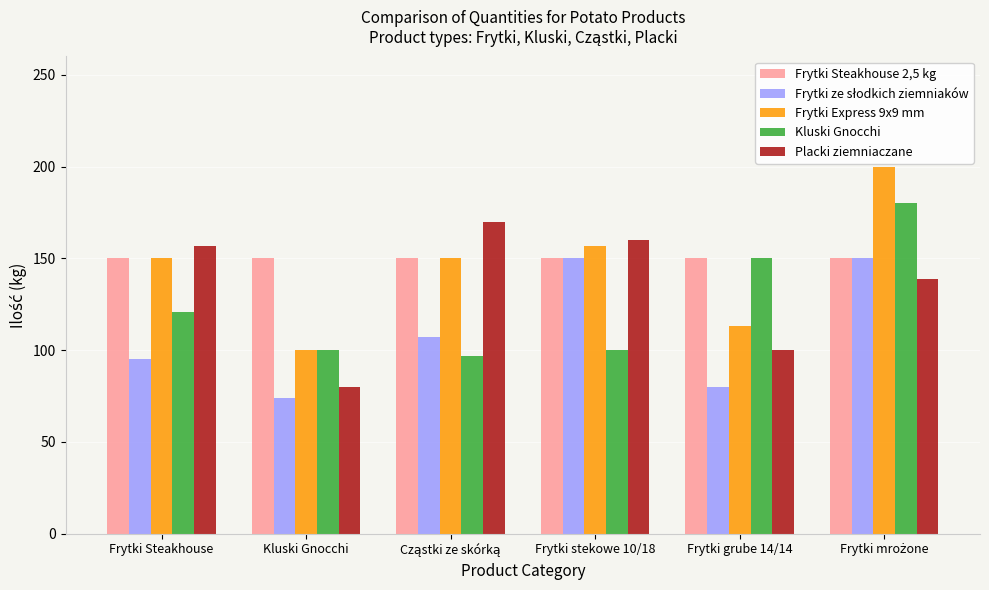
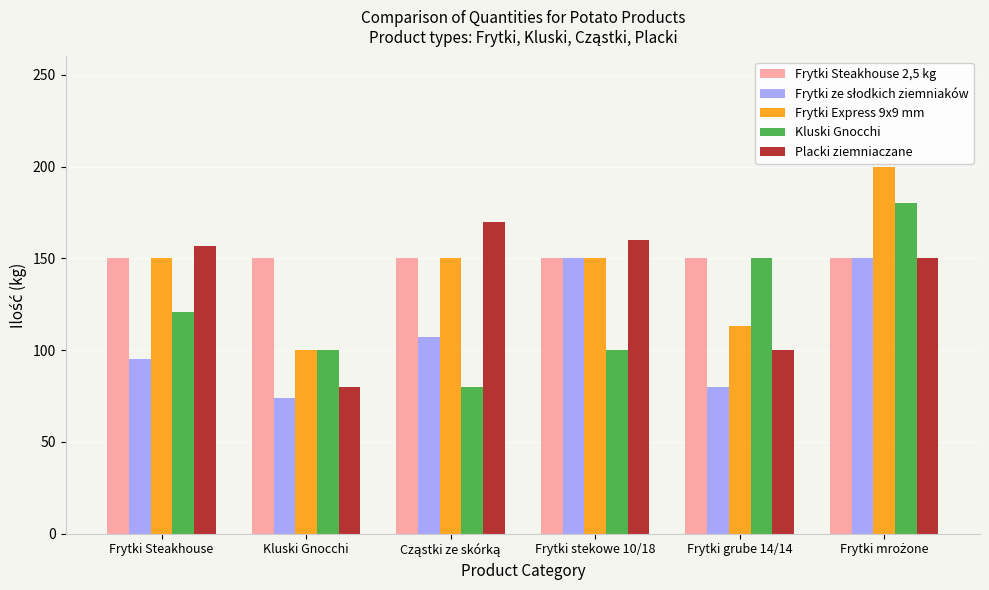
  {
    "Frytki Steakhouse 2,5 kg": {
      "Frytki Steakhouse": 150,
      "Kluski Gnocchi": 150,
      "Cząstki ze skórką": 150,
      "Frytki stekowe 10/18": 150,
      "Frytki grube 14/14": 150,
      "Frytki mrożone": 150
    },
    "Frytki ze słodkich ziemniaków": {
      "Frytki Steakhouse": 95,
      "Kluski Gnocchi": 74,
      "Cząstki ze skórką": 107,
      "Frytki stekowe 10/18": 150,
      "Frytki grube 14/14": 80,
      "Frytki mrożone": 150
    },
    "Frytki Express 9x9 mm": {
      "Frytki Steakhouse": 150,
      "Kluski Gnocchi": 100,
      "Cząstki ze skórką": 150,
-     "Frytki stekowe 10/18": 157,
+     "Frytki stekowe 10/18": 150,
      "Frytki grube 14/14": 113,
      "Frytki mrożone": 200
    },
    "Kluski Gnocchi": {
      "Frytki Steakhouse": 121,
      "Kluski Gnocchi": 100,
-     "Cząstki ze skórką": 97,
+     "Cząstki ze skórką": 80,
      "Frytki stekowe 10/18": 100,
      "Frytki grube 14/14": 150,
      "Frytki mrożone": 180
    },
    "Placki ziemniaczane": {
      "Frytki Steakhouse": 157,
      "Kluski Gnocchi": 80,
      "Cząstki ze skórką": 170,
      "Frytki stekowe 10/18": 160,
      "Frytki grube 14/14": 100,
-     "Frytki mrożone": 139
+     "Frytki mrożone": 150
    }
  }
